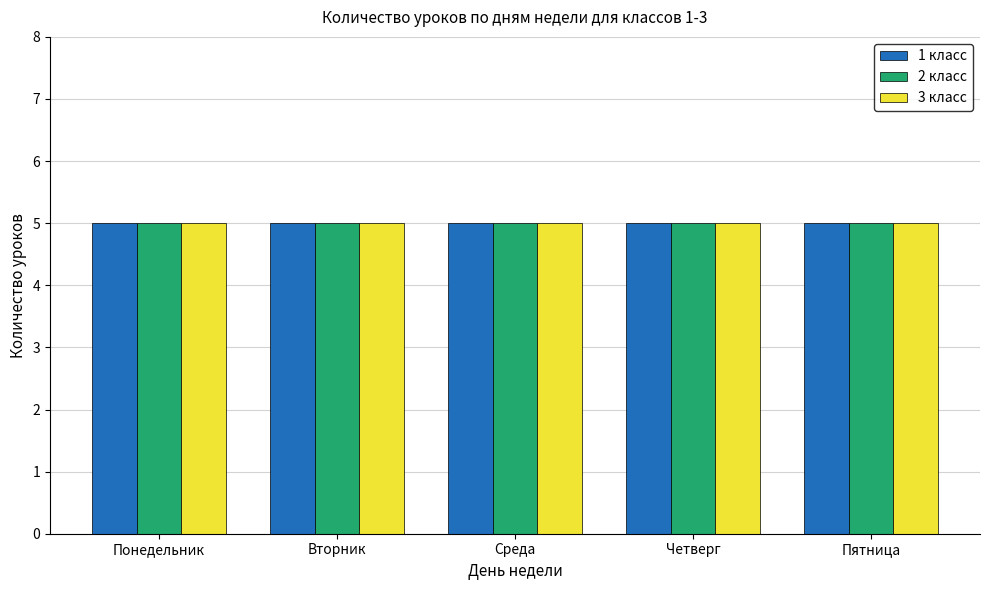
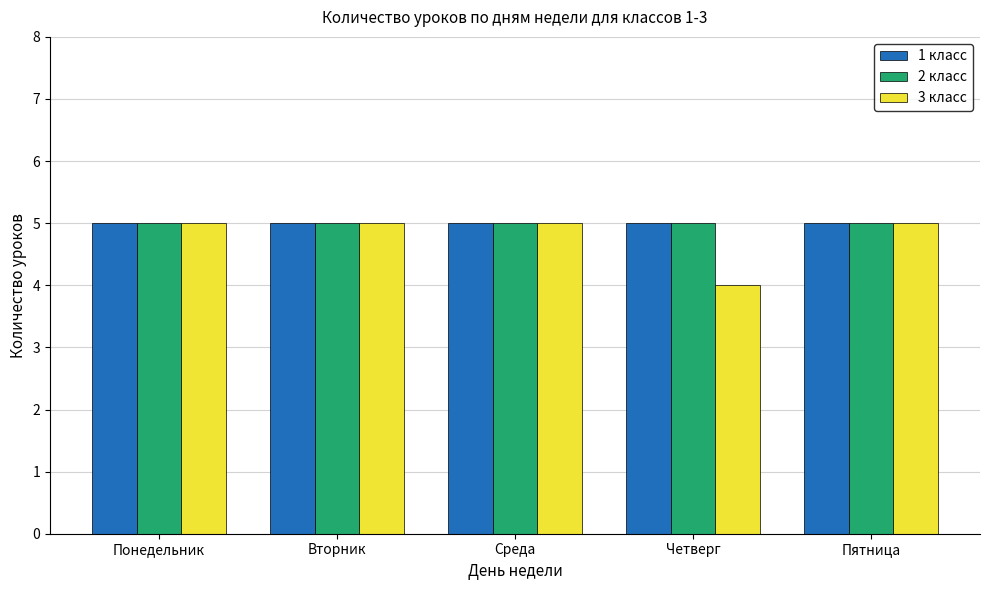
  {
    "1 класс": {
      "Понедельник": 5,
      "Вторник": 5,
      "Среда": 5,
      "Четверг": 5,
      "Пятница": 5
    },
    "2 класс": {
      "Понедельник": 5,
      "Вторник": 5,
      "Среда": 5,
      "Четверг": 5,
      "Пятница": 5
    },
    "3 класс": {
      "Понедельник": 5,
      "Вторник": 5,
      "Среда": 5,
-     "Четверг": 5,
+     "Четверг": 4,
      "Пятница": 5
    }
  }
